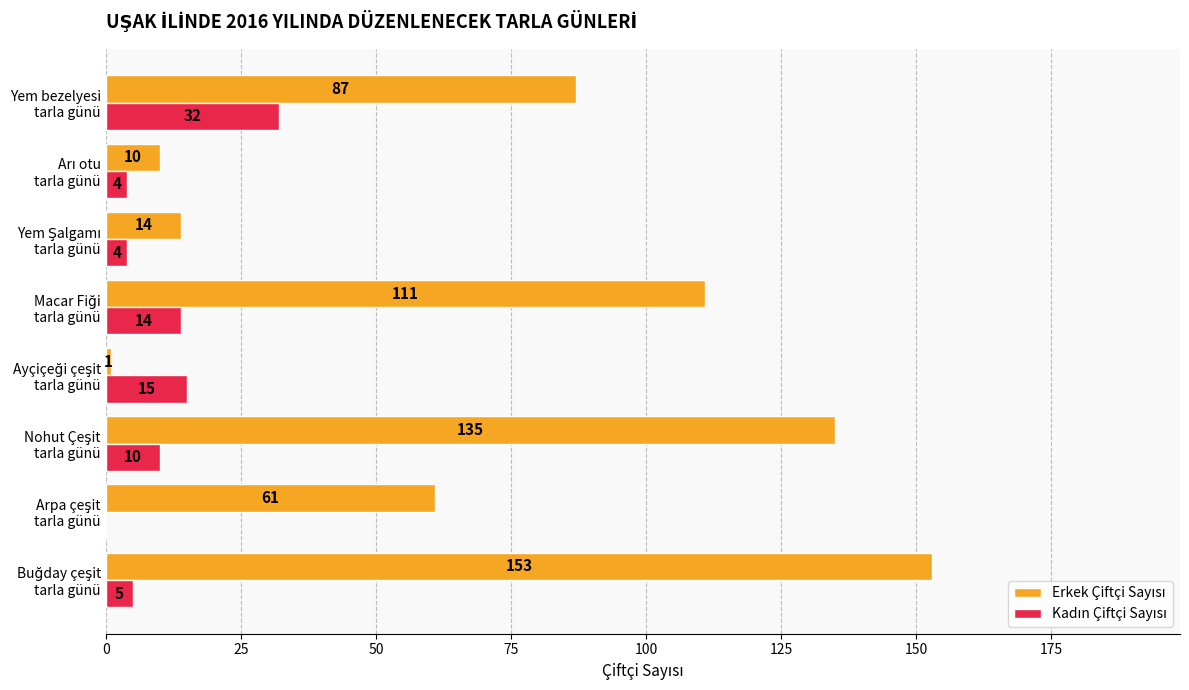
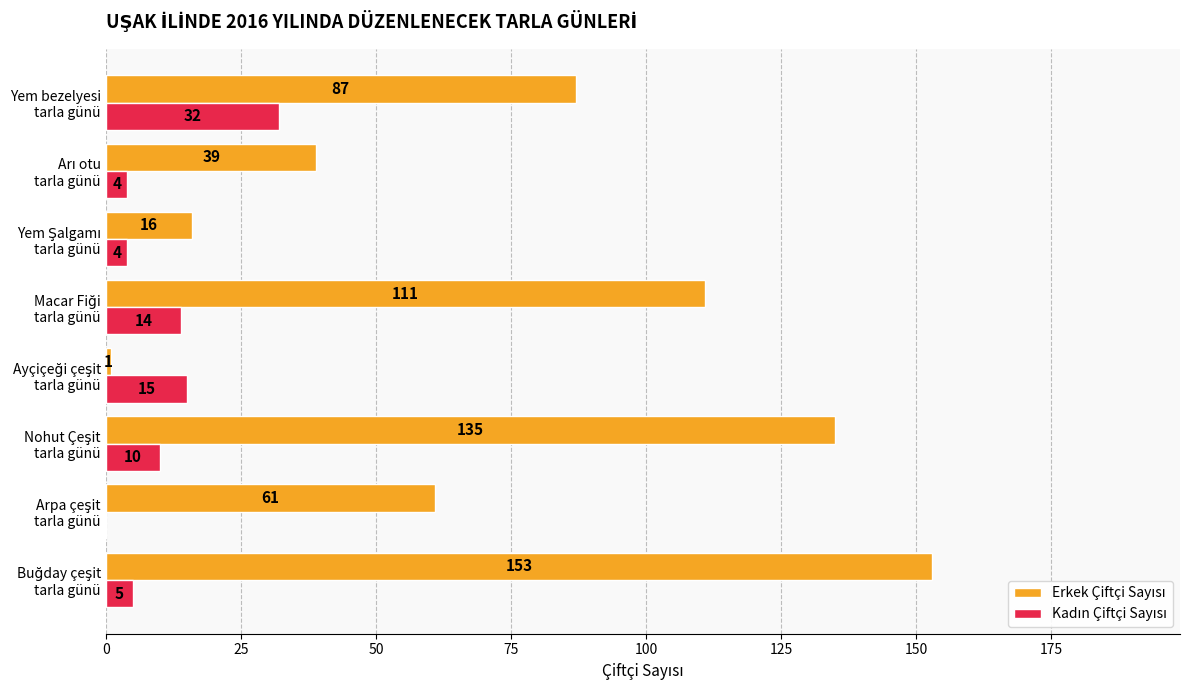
  {
    "Erkek Çiftçi Sayısı": {
      "Yem bezelyesi tarla günü": 87,
-     "Arı otu tarla günü": 10,
-     "Yem Şalgamı tarla günü": 14,
+     "Arı otu tarla günü": 39,
+     "Yem Şalgamı tarla günü": 16,
      "Macar Fiği tarla günü": 111,
      "Ayçiçeği çeşit tarla günü": 1,
      "Nohut Çeşit tarla günü": 135,
      "Arpa çeşit tarla günü": 61,
      "Buğday çeşit tarla günü": 153
    },
    "Kadın Çiftçi Sayısı": {
      "Yem bezelyesi tarla günü": 32,
      "Arı otu tarla günü": 4,
      "Yem Şalgamı tarla günü": 4,
      "Macar Fiği tarla günü": 14,
      "Ayçiçeği çeşit tarla günü": 15,
      "Nohut Çeşit tarla günü": 10,
      "Buğday çeşit tarla günü": 5
    }
  }
